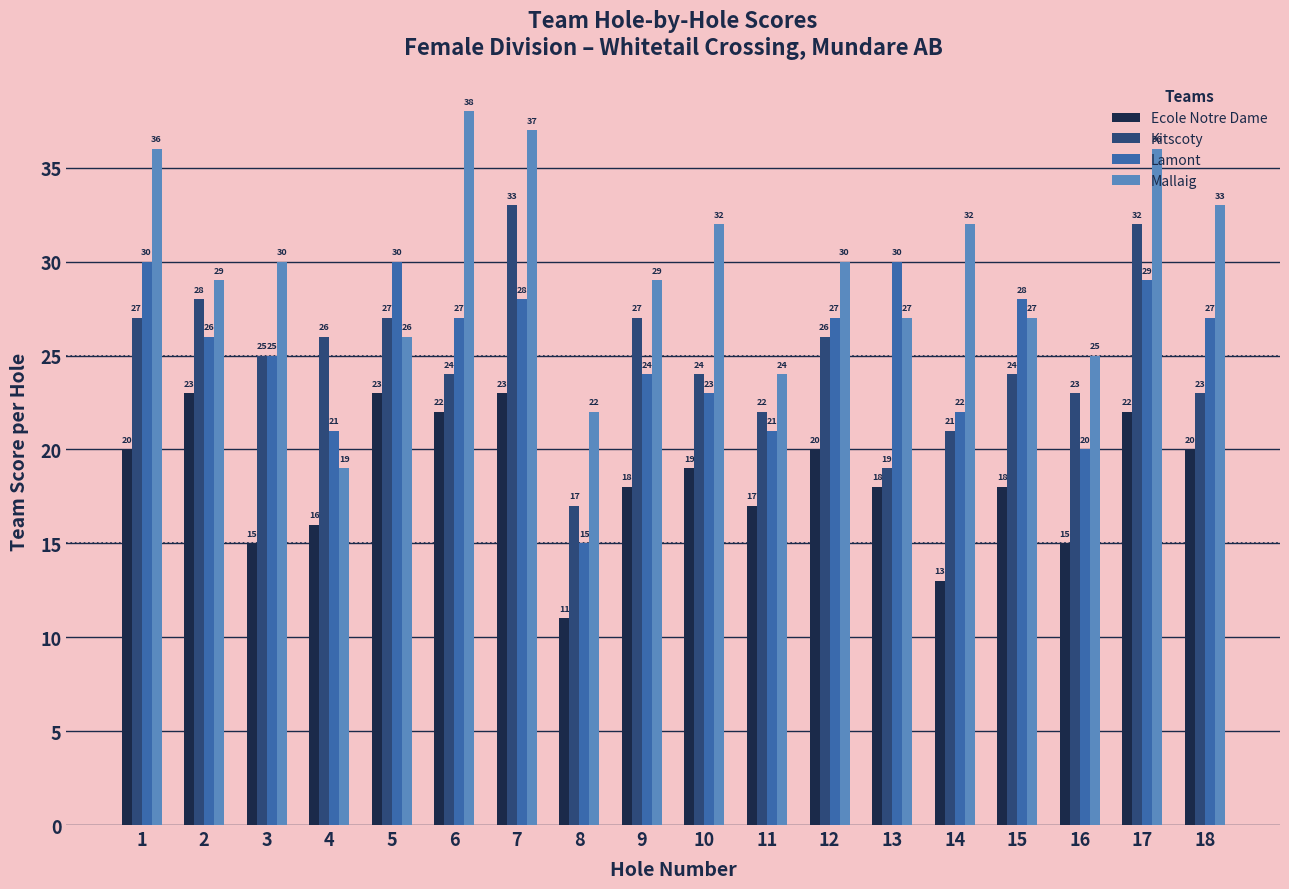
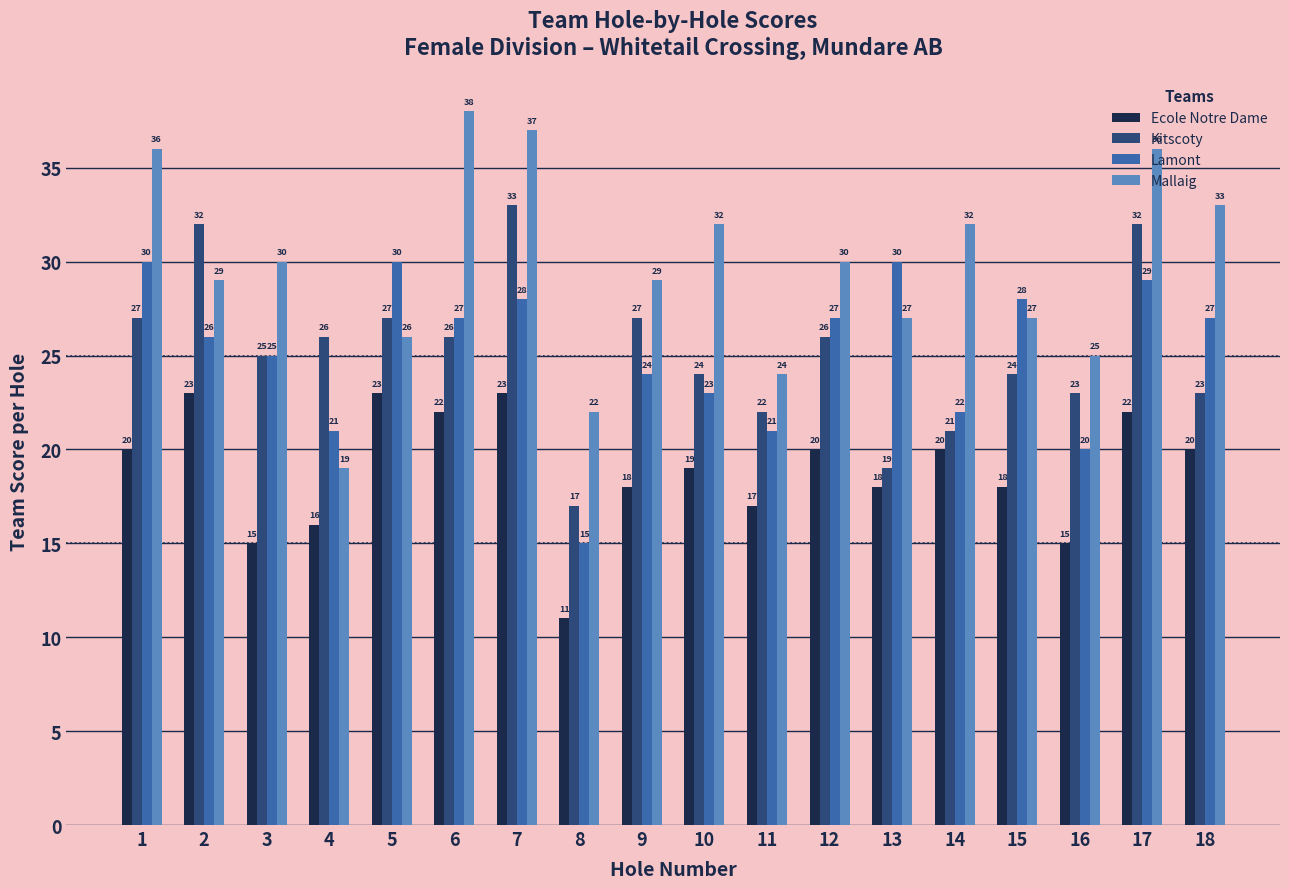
  {
    "Ecole Notre Dame": {
      "1": 20,
      "2": 23,
      "3": 15,
      "4": 16,
      "5": 23,
      "6": 22,
      "7": 23,
      "8": 11,
      "9": 18,
      "10": 19,
      "11": 17,
      "12": 20,
      "13": 18,
-     "14": 13,
+     "14": 20,
      "15": 18,
      "16": 15,
      "17": 22,
      "18": 20
    },
    "Kitscoty": {
      "1": 27,
-     "2": 28,
+     "2": 32,
      "3": 25,
      "4": 26,
      "5": 27,
-     "6": 24,
+     "6": 26,
      "7": 33,
      "8": 17,
      "9": 27,
      "10": 24,
      "11": 22,
      "12": 26,
      "13": 19,
      "14": 21,
      "15": 24,
      "16": 23,
      "17": 32,
      "18": 23
    }
  }
